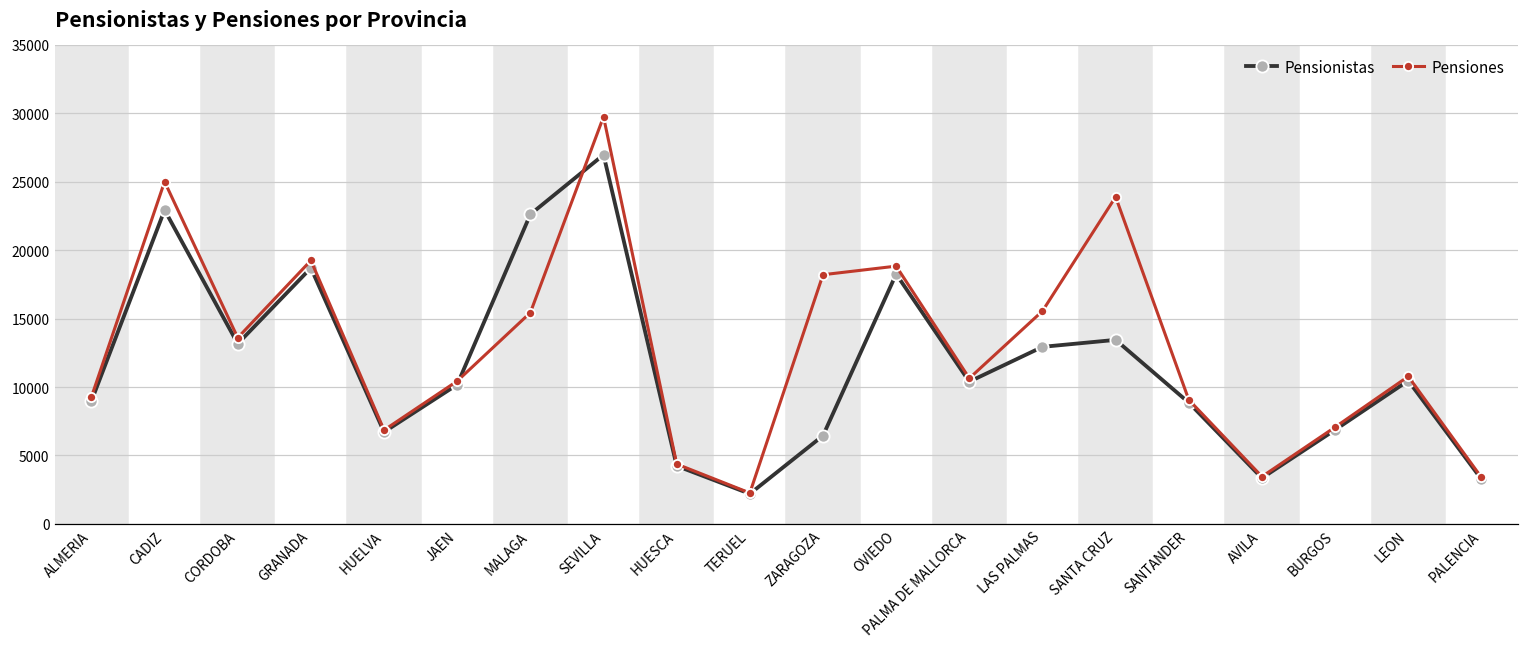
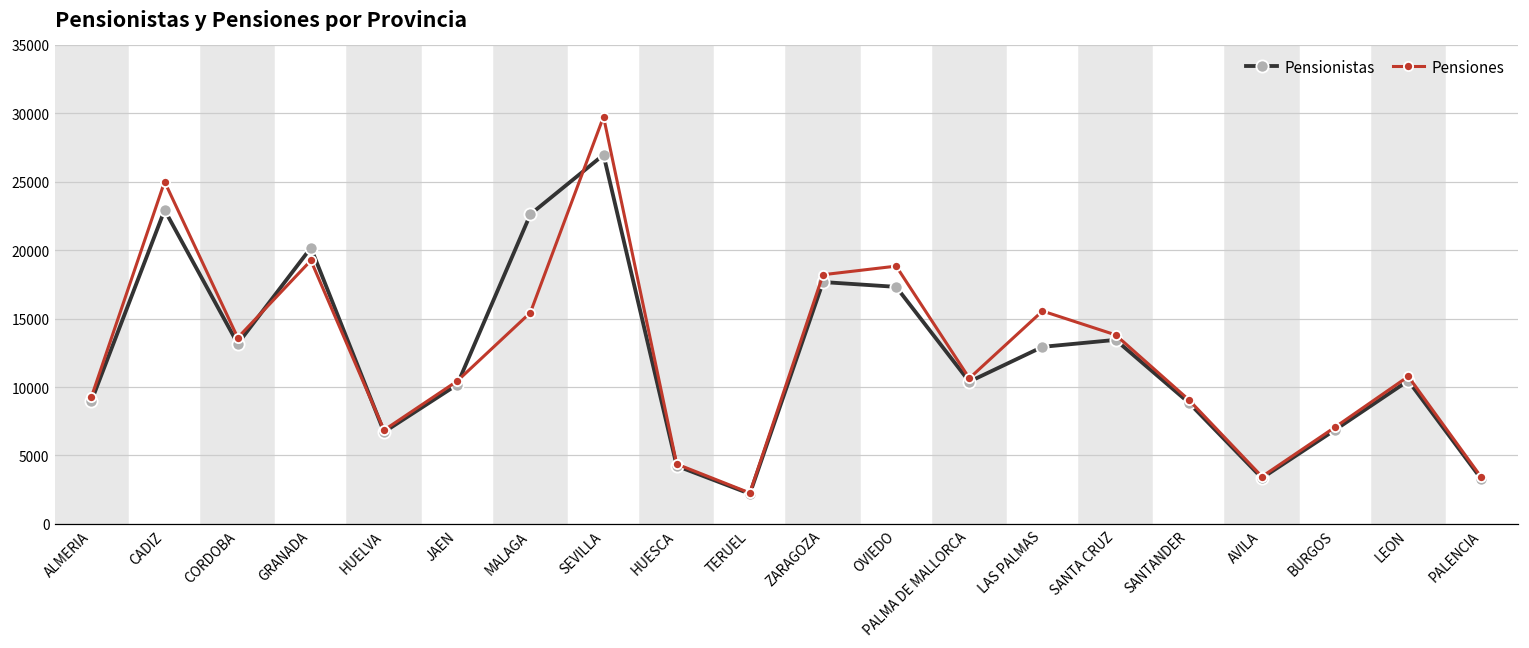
  {
    "Pensionistas": {
      "ALMERIA": 9000,
      "CADIZ": 22900,
      "CORDOBA": 13200,
-     "GRANADA": 18700,
+     "GRANADA": 20200,
      "JAEN": 10200,
      "MALAGA": 22600,
      "SEVILLA": 27000,
-     "ZARAGOZA": 6500,
-     "OVIEDO": 18300,
+     "ZARAGOZA": 17700,
+     "OVIEDO": 17300,
      "PALMA DE MALLORCA": 10400,
      "LAS PALMAS": 12900,
      "SANTA CRUZ": 13400,
      "LEON": 10500
    },
    "Pensiones": {
      "ALMERIA": 9300,
      "CADIZ": 25000,
      "CORDOBA": 13600,
      "GRANADA": 19200,
      "JAEN": 10400,
      "MALAGA": 15400,
      "SEVILLA": 29700,
      "ZARAGOZA": 18200,
      "OVIEDO": 18800,
      "PALMA DE MALLORCA": 10600,
      "LAS PALMAS": 15600,
-     "SANTA CRUZ": 23900,
+     "SANTA CRUZ": 13800,
      "LEON": 10800
    }
  }
